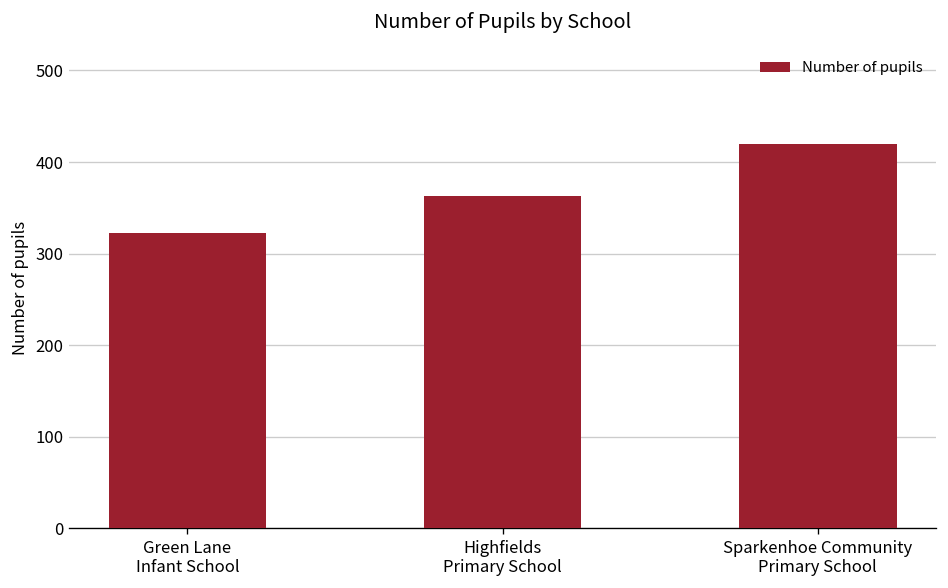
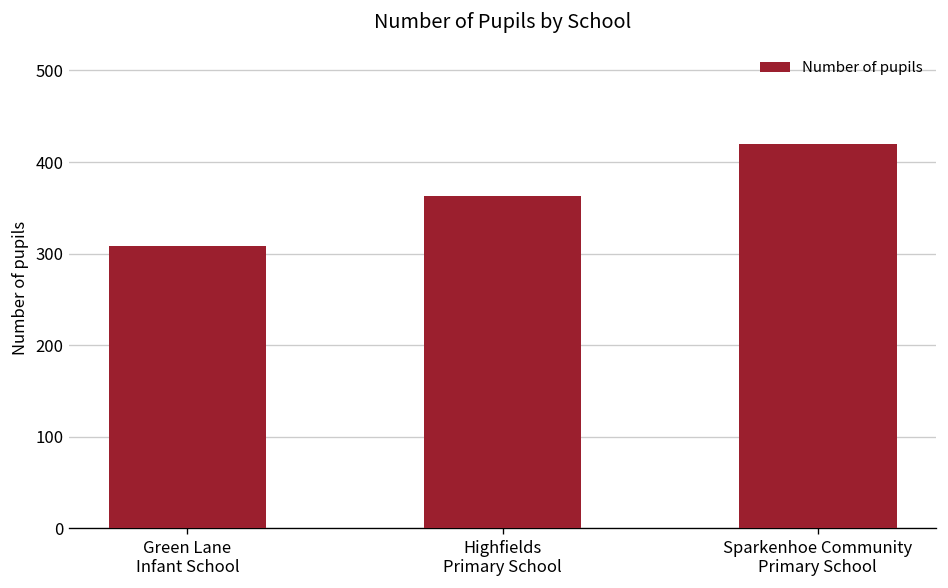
  {
-   "Green Lane Infant School": 320,
+   "Green Lane Infant School": 310,
    "Highfields Primary School": 360,
    "Sparkenhoe Community Primary School": 420
  }
